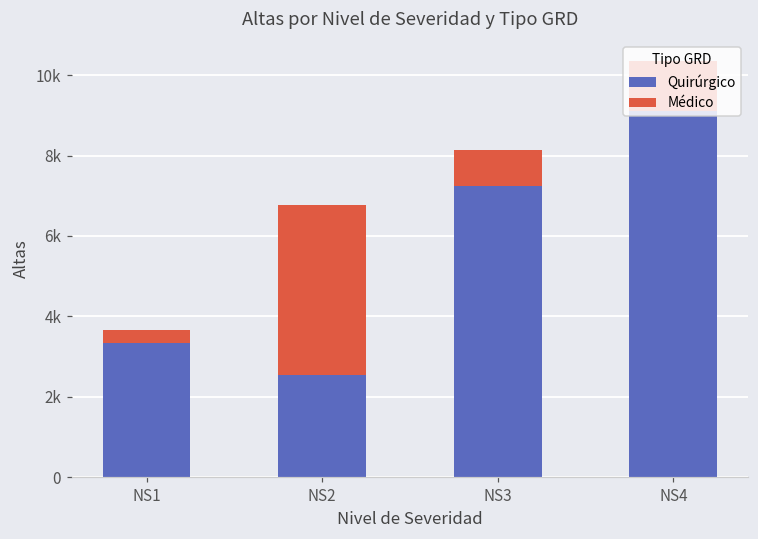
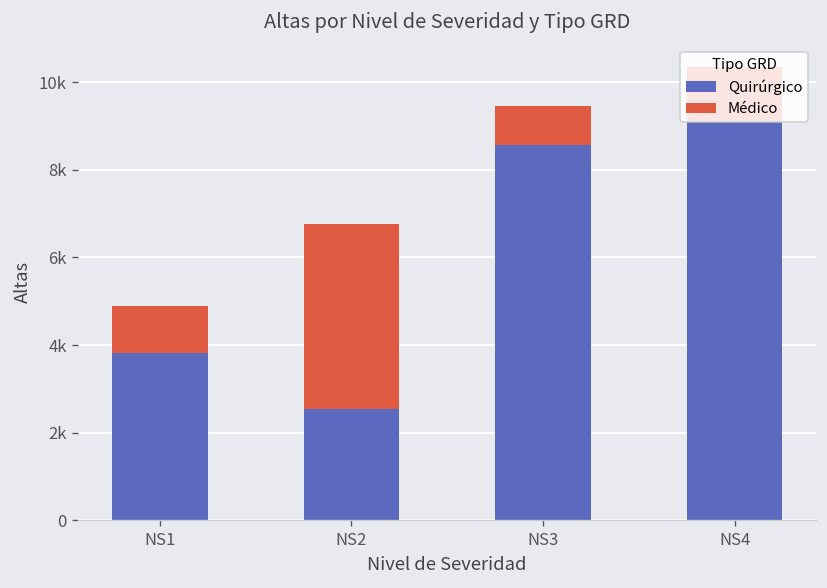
  {
    "Quirúrgico": {
-     "NS1": 3300,
+     "NS1": 3800,
      "NS2": 2500,
-     "NS3": 7300
+     "NS3": 8600
    },
    "Médico": {
-     "NS1": 300,
+     "NS1": 1100,
      "NS2": 4200,
      "NS3": 900
    }
  }
